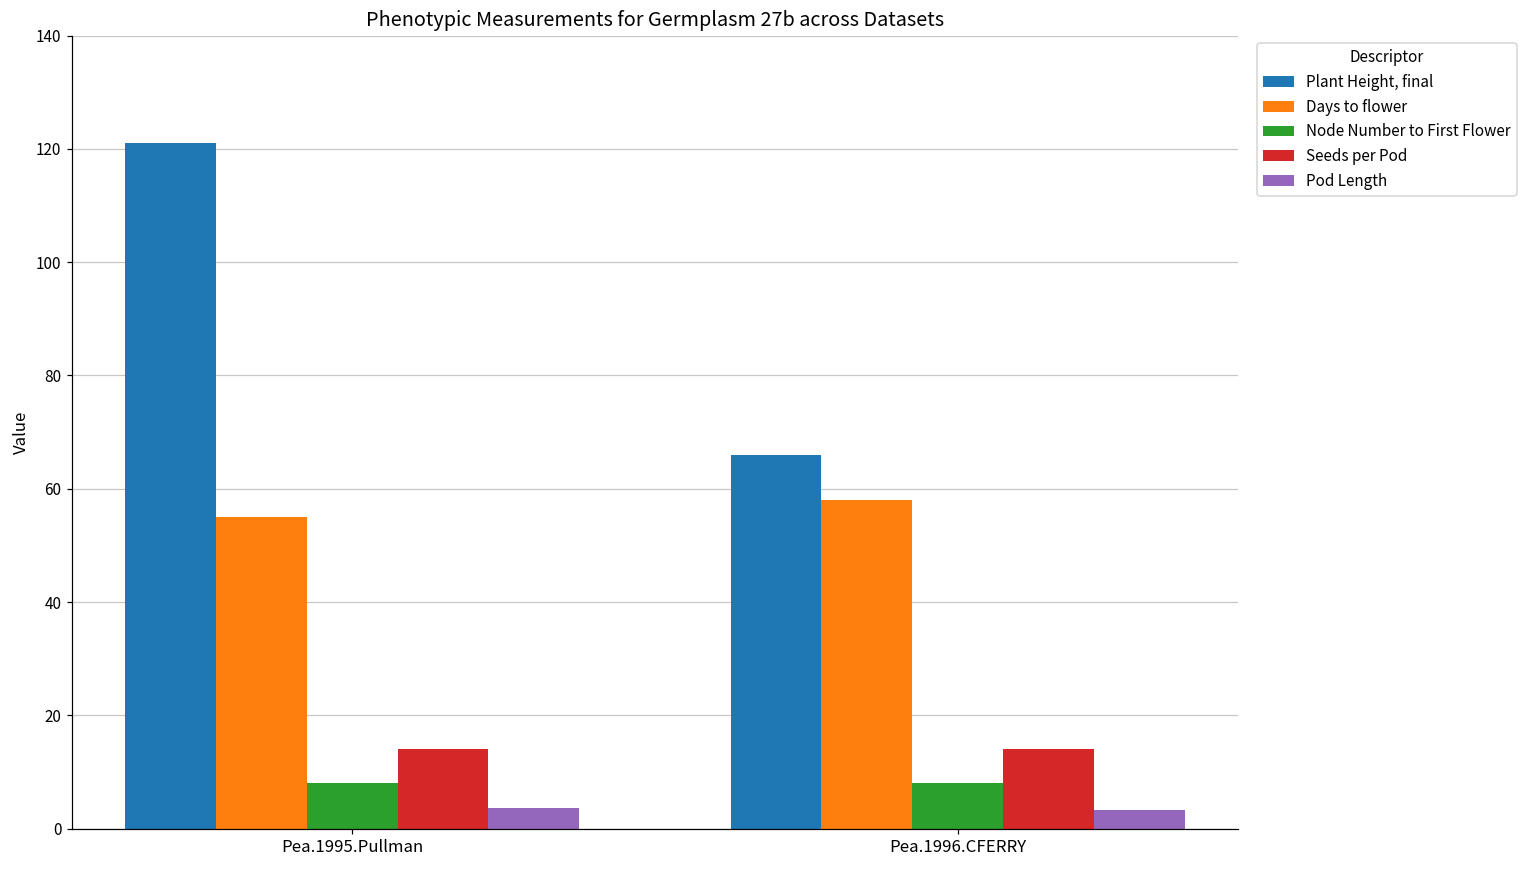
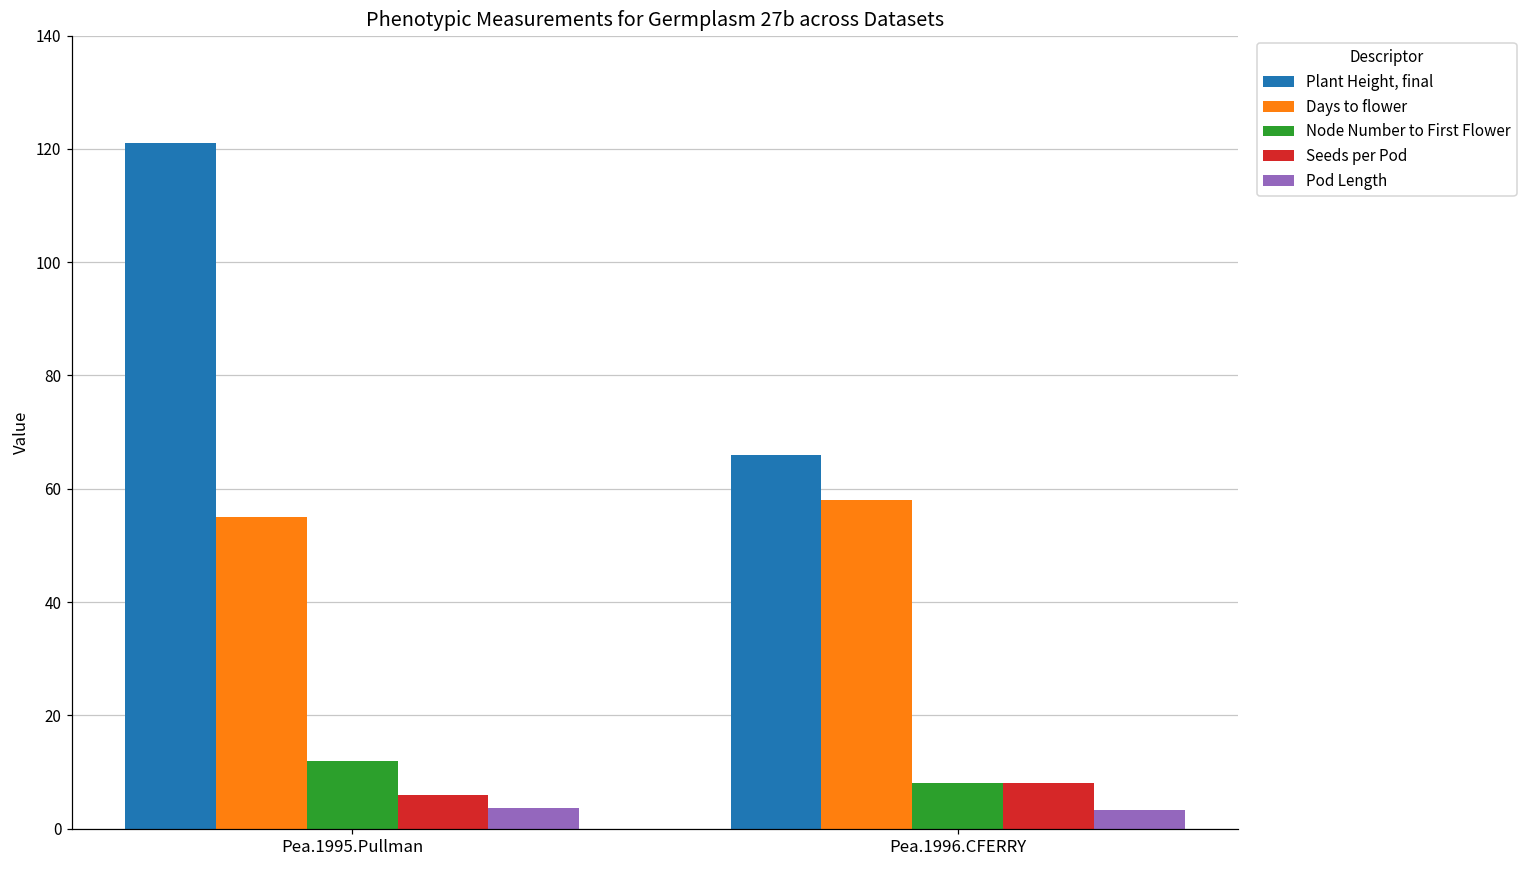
  {
    "Plant Height, final": {
      "Pea.1995.Pullman": 121,
      "Pea.1996.CFERRY": 66
    },
    "Days to flower": {
      "Pea.1995.Pullman": 55,
      "Pea.1996.CFERRY": 58
    },
    "Node Number to First Flower": {
-     "Pea.1995.Pullman": 8,
+     "Pea.1995.Pullman": 12,
      "Pea.1996.CFERRY": 8
    },
    "Seeds per Pod": {
-     "Pea.1995.Pullman": 14,
-     "Pea.1996.CFERRY": 14
+     "Pea.1995.Pullman": 6,
+     "Pea.1996.CFERRY": 8
    },
    "Pod Length": {
      "Pea.1995.Pullman": 4,
      "Pea.1996.CFERRY": 3
    }
  }
